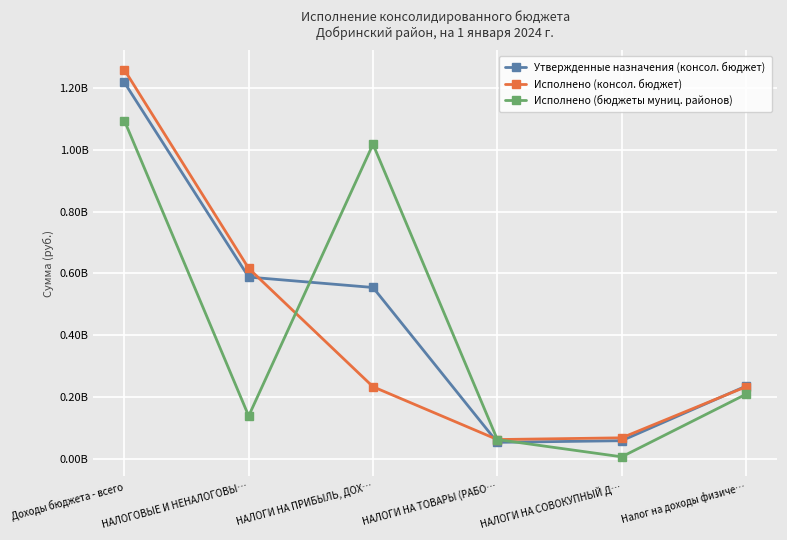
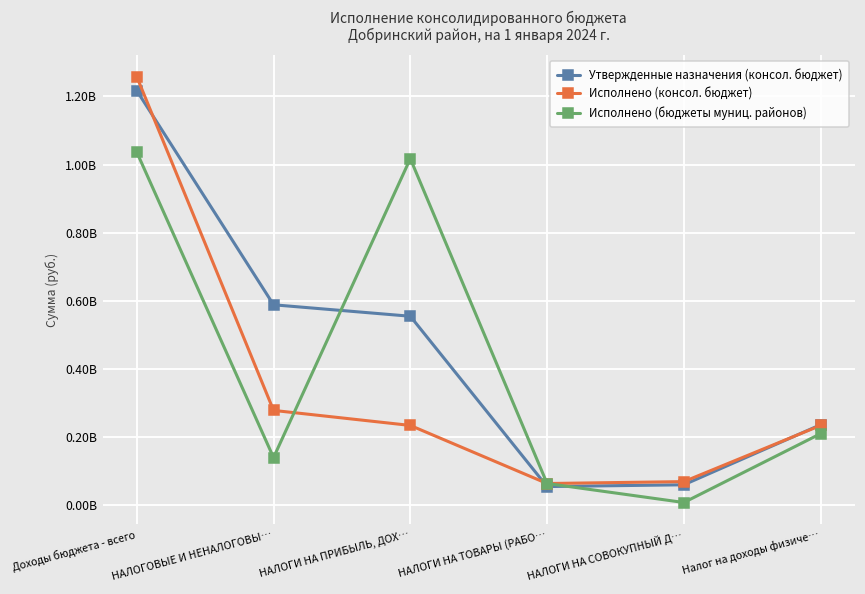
  {
    "Утвержденные назначения (консол. бюджет)": {
      "Доходы бюджета - всего": 1220000000,
      "НАЛОГОВЫЕ И НЕНАЛОГОВЫ…": 590000000,
      "НАЛОГИ НА ПРИБЫЛЬ, ДОХ…": 550000000,
      "НАЛОГИ НА ТОВАРЫ (РАБО…": 50000000,
      "НАЛОГИ НА СОВОКУПНЫЙ Д…": 60000000
    },
    "Исполнено (консол. бюджет)": {
      "Доходы бюджета - всего": 1260000000,
-     "НАЛОГОВЫЕ И НЕНАЛОГОВЫ…": 620000000,
+     "НАЛОГОВЫЕ И НЕНАЛОГОВЫ…": 280000000,
      "НАЛОГИ НА ПРИБЫЛЬ, ДОХ…": 230000000,
      "НАЛОГИ НА СОВОКУПНЫЙ Д…": 70000000
    },
    "Исполнено (бюджеты муниц. районов)": {
-     "Доходы бюджета - всего": 1090000000,
+     "Доходы бюджета - всего": 1040000000,
      "НАЛОГОВЫЕ И НЕНАЛОГОВЫ…": 140000000,
      "НАЛОГИ НА ПРИБЫЛЬ, ДОХ…": 1020000000,
      "НАЛОГИ НА СОВОКУПНЫЙ Д…": 10000000,
      "Налог на доходы физиче…": 210000000
    }
  }
